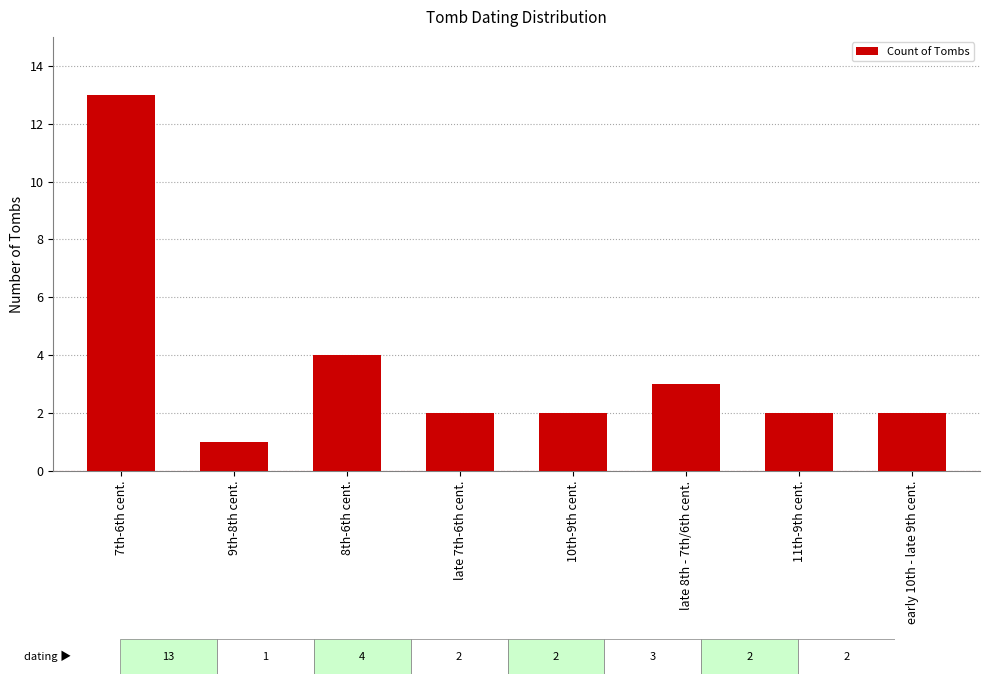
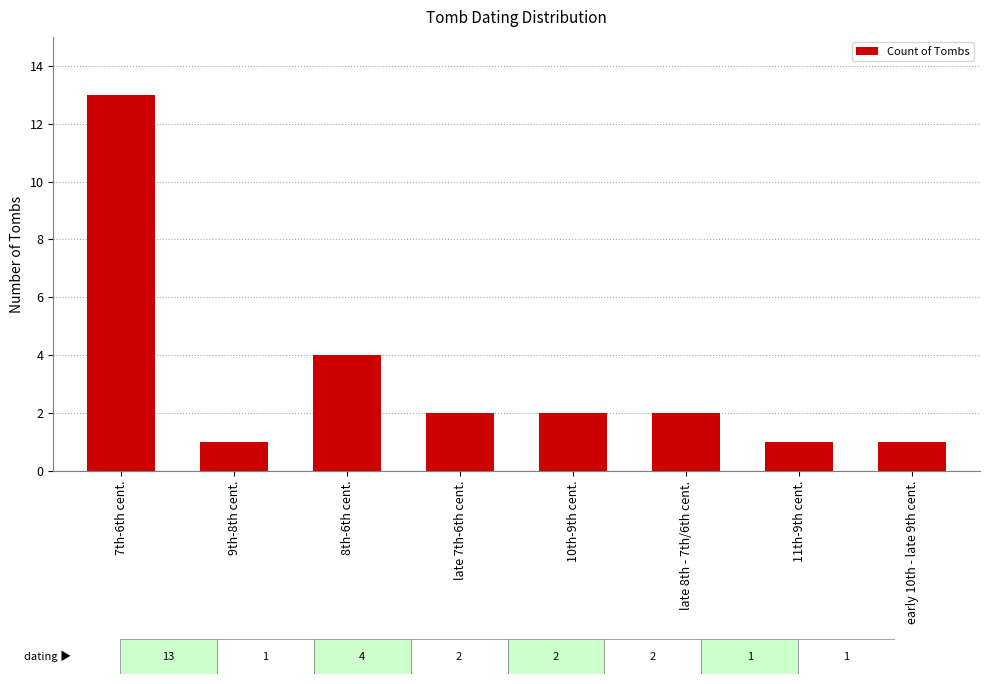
  {
-   "late 8th - 7th/6th cent.": 3,
-   "11th-9th cent.": 2,
-   "early 10th - late 9th cent.": 2
+   "late 8th - 7th/6th cent.": 2,
+   "11th-9th cent.": 1,
+   "early 10th - late 9th cent.": 1
  }
